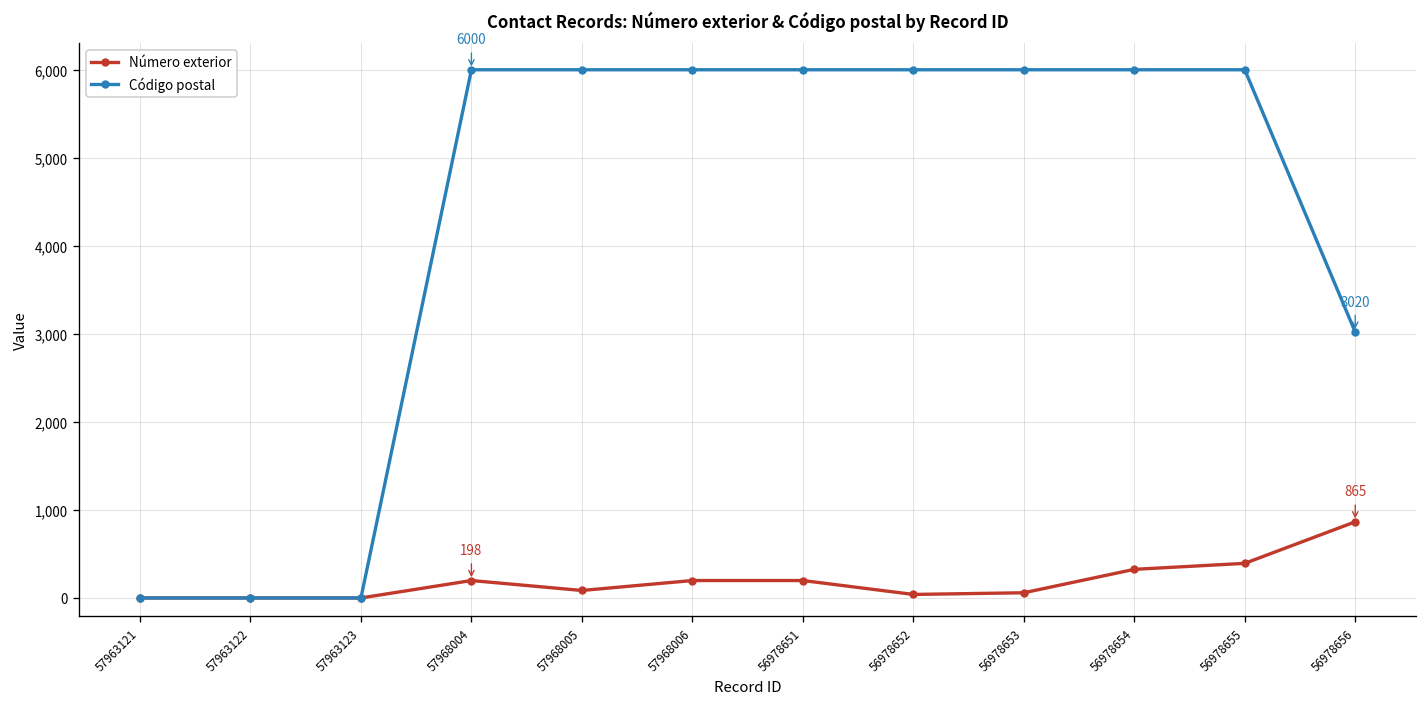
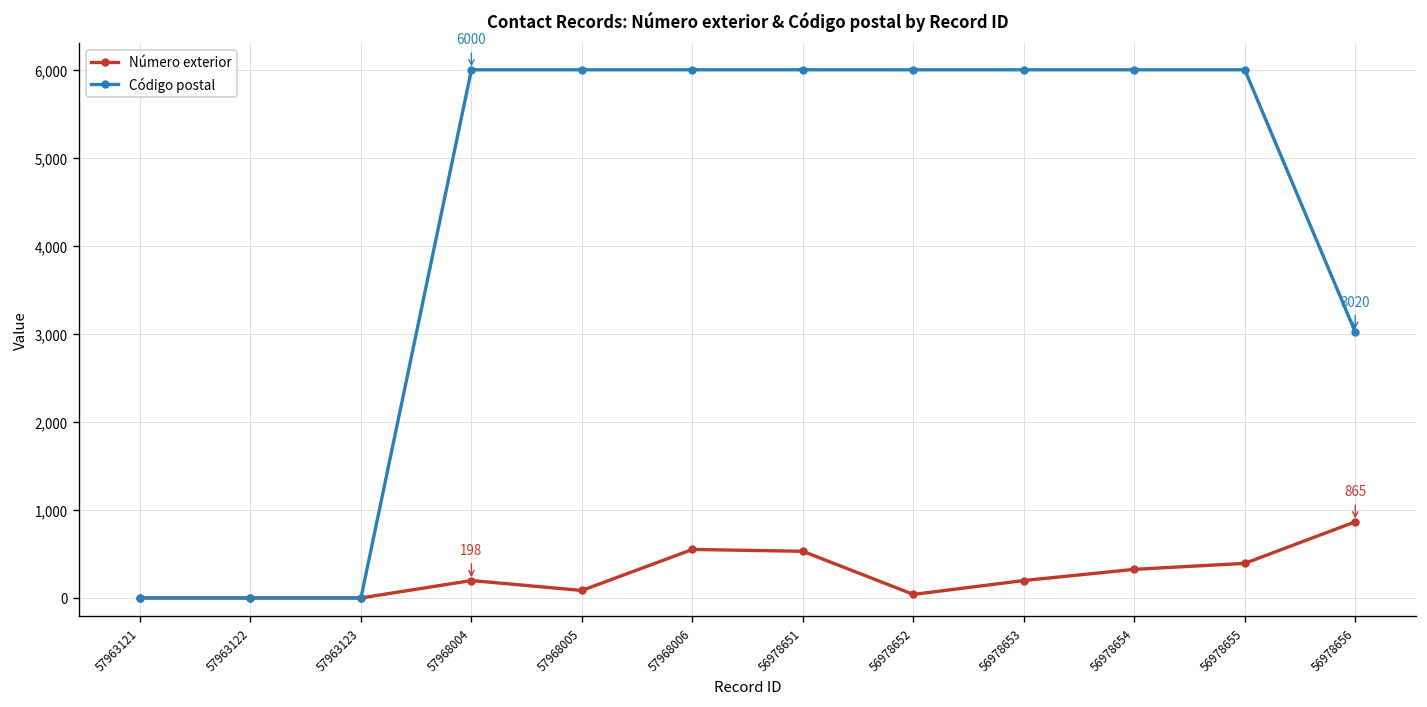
  {
    "Número exterior": {
      "57968005": 100,
-     "57968006": 200,
-     "56978651": 200,
+     "57968006": 600,
+     "56978651": 500,
      "56978652": 0,
-     "56978653": 100,
+     "56978653": 200,
      "56978654": 300,
      "56978655": 400
    },
    "Código postal": {
      "57968004": 6000,
      "56978656": 3020
    }
  }
